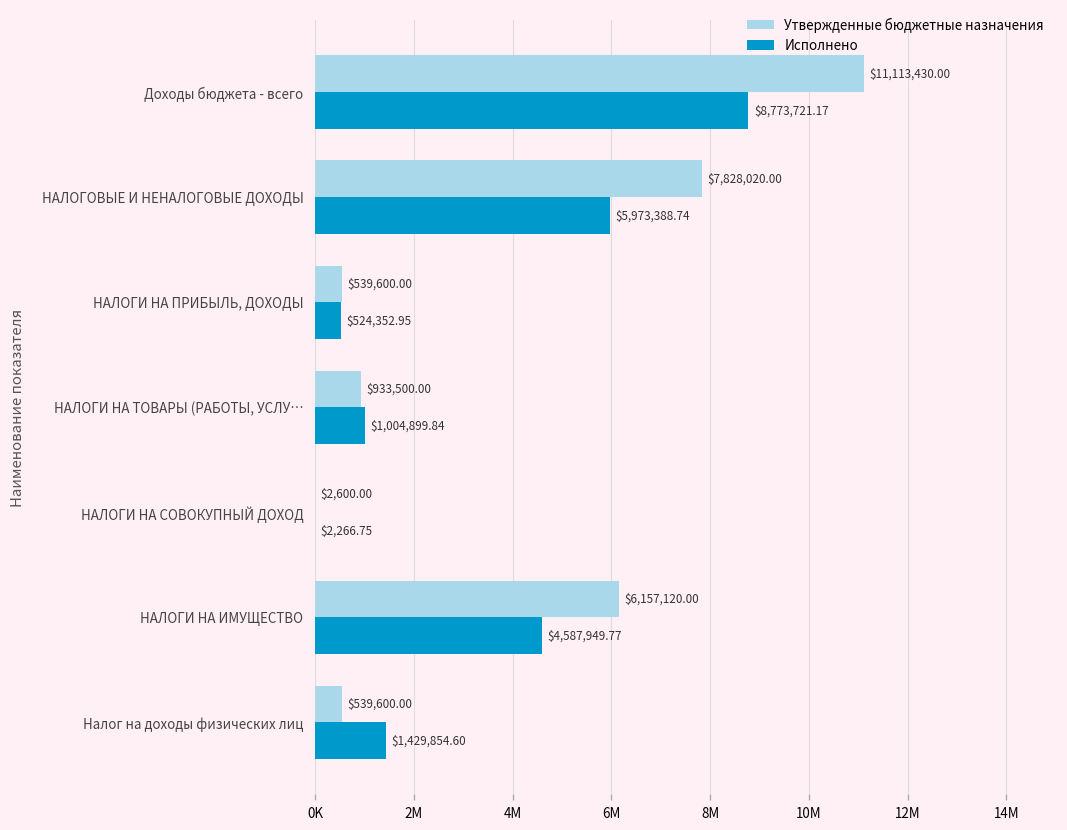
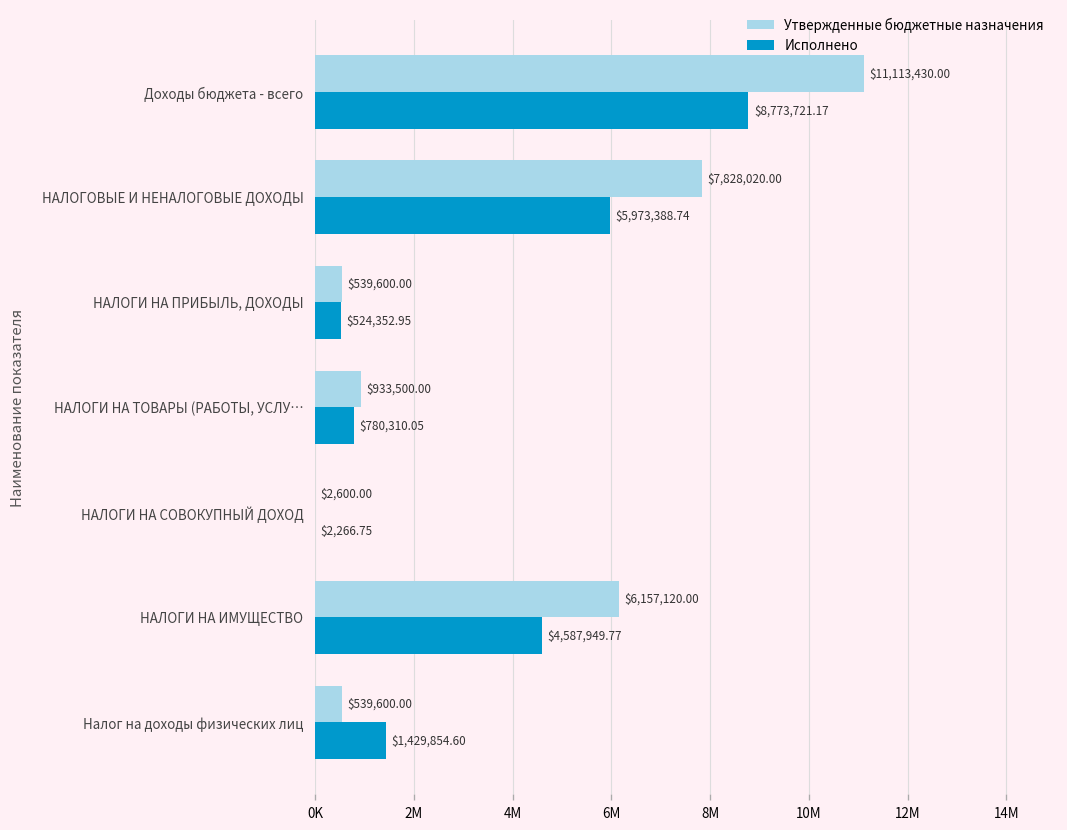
  {
    "Утвержденные бюджетные назначения": {
      "Доходы бюджета - всего": "$11,113,430.00",
      "НАЛОГОВЫЕ И НЕНАЛОГОВЫЕ ДОХОДЫ": "$7,828,020.00",
      "НАЛОГИ НА ПРИБЫЛЬ, ДОХОДЫ": "$539,600.00",
      "НАЛОГИ НА ТОВАРЫ (РАБОТЫ, УСЛУ…": "$933,500.00",
      "НАЛОГИ НА СОВОКУПНЫЙ ДОХОД": "$2,600.00",
      "НАЛОГИ НА ИМУЩЕСТВО": "$6,157,120.00",
      "Налог на доходы физических лиц": "$539,600.00"
    },
    "Исполнено": {
      "Доходы бюджета - всего": "$8,773,721.17",
      "НАЛОГОВЫЕ И НЕНАЛОГОВЫЕ ДОХОДЫ": "$5,973,388.74",
      "НАЛОГИ НА ПРИБЫЛЬ, ДОХОДЫ": "$524,352.95",
-     "НАЛОГИ НА ТОВАРЫ (РАБОТЫ, УСЛУ…": "$1,004,899.84",
+     "НАЛОГИ НА ТОВАРЫ (РАБОТЫ, УСЛУ…": "$780,310.05",
      "НАЛОГИ НА СОВОКУПНЫЙ ДОХОД": "$2,266.75",
      "НАЛОГИ НА ИМУЩЕСТВО": "$4,587,949.77",
      "Налог на доходы физических лиц": "$1,429,854.60"
    }
  }
